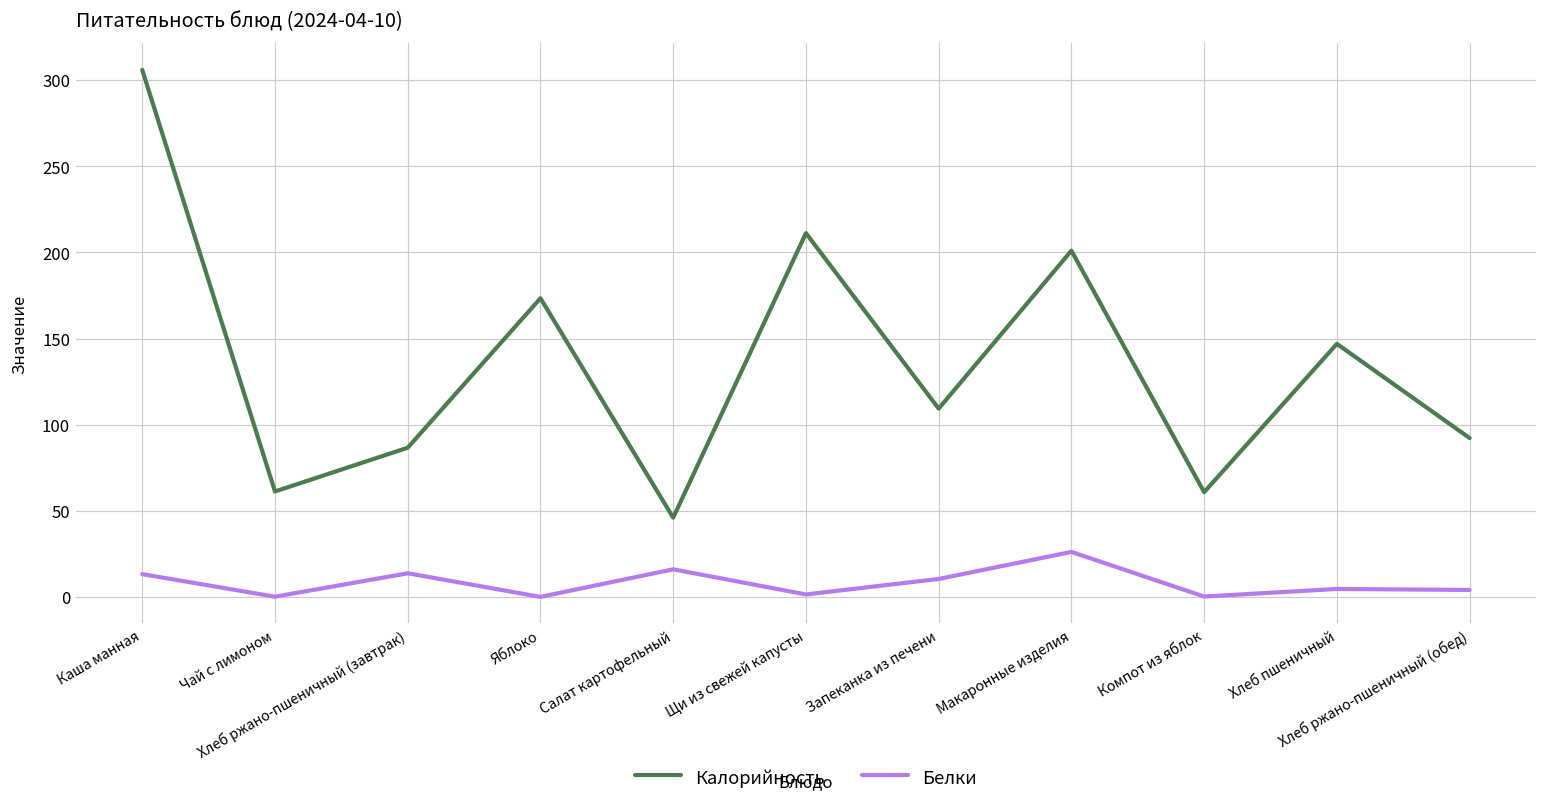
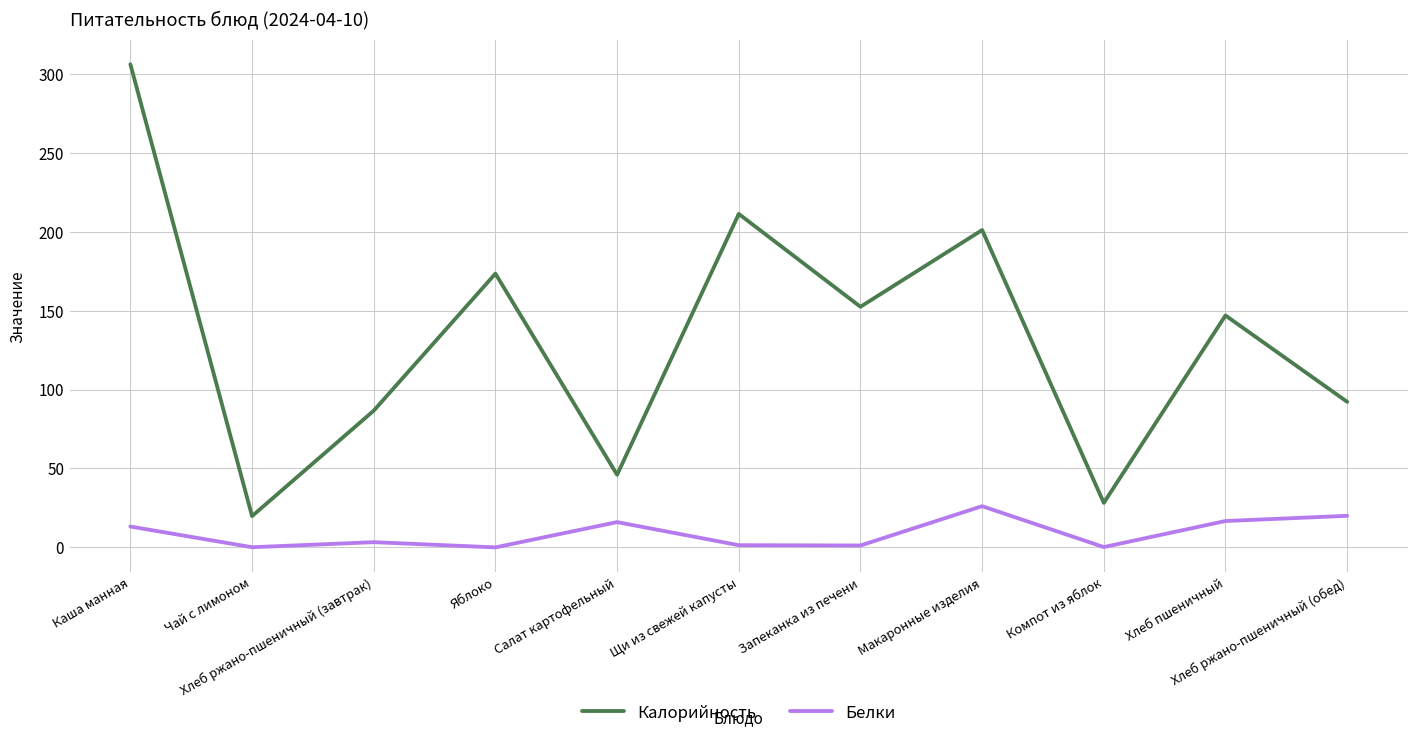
  {
    "Калорийность": {
      "Каша манная": 306,
-     "Чай с лимоном": 61,
+     "Чай с лимоном": 20,
      "Хлеб ржано-пшеничный (завтрак)": 87,
      "Яблоко": 173,
      "Салат картофельный": 46,
      "Щи из свежей капусты": 211,
-     "Запеканка из печени": 109,
+     "Запеканка из печени": 152,
      "Макаронные изделия": 201,
-     "Компот из яблок": 61,
+     "Компот из яблок": 28,
      "Хлеб пшеничный": 147,
      "Хлеб ржано-пшеничный (обед)": 92
    },
    "Белки": {
      "Каша манная": 13,
      "Чай с лимоном": 0,
-     "Хлеб ржано-пшеничный (завтрак)": 14,
+     "Хлеб ржано-пшеничный (завтрак)": 3,
      "Яблоко": 0,
      "Салат картофельный": 16,
      "Щи из свежей капусты": 1,
-     "Запеканка из печени": 10,
+     "Запеканка из печени": 1,
      "Макаронные изделия": 26,
      "Компот из яблок": 0,
-     "Хлеб пшеничный": 5,
-     "Хлеб ржано-пшеничный (обед)": 4
+     "Хлеб пшеничный": 17,
+     "Хлеб ржано-пшеничный (обед)": 20
    }
  }
